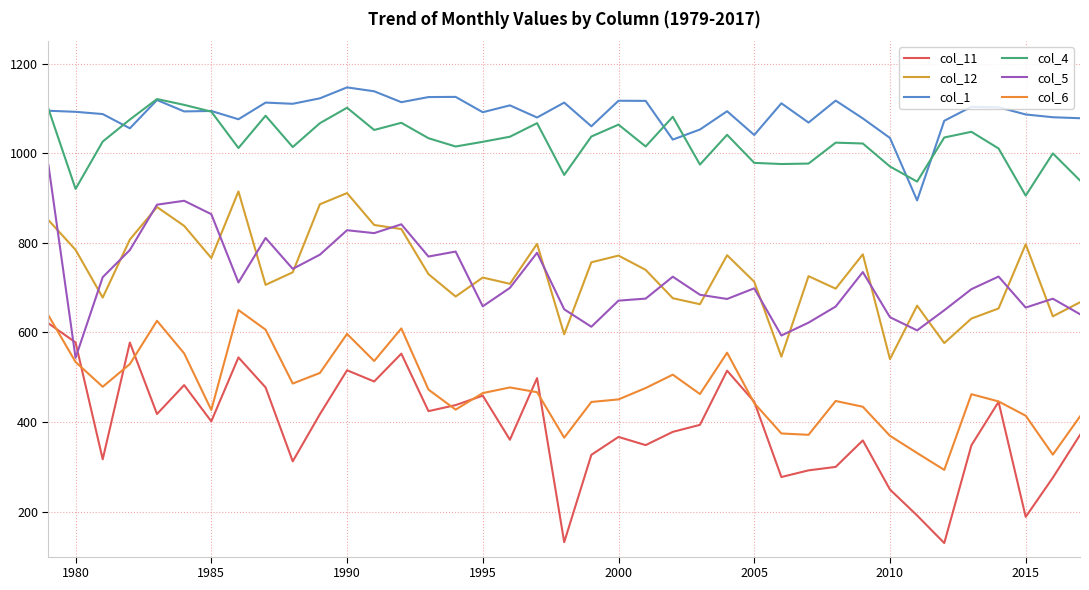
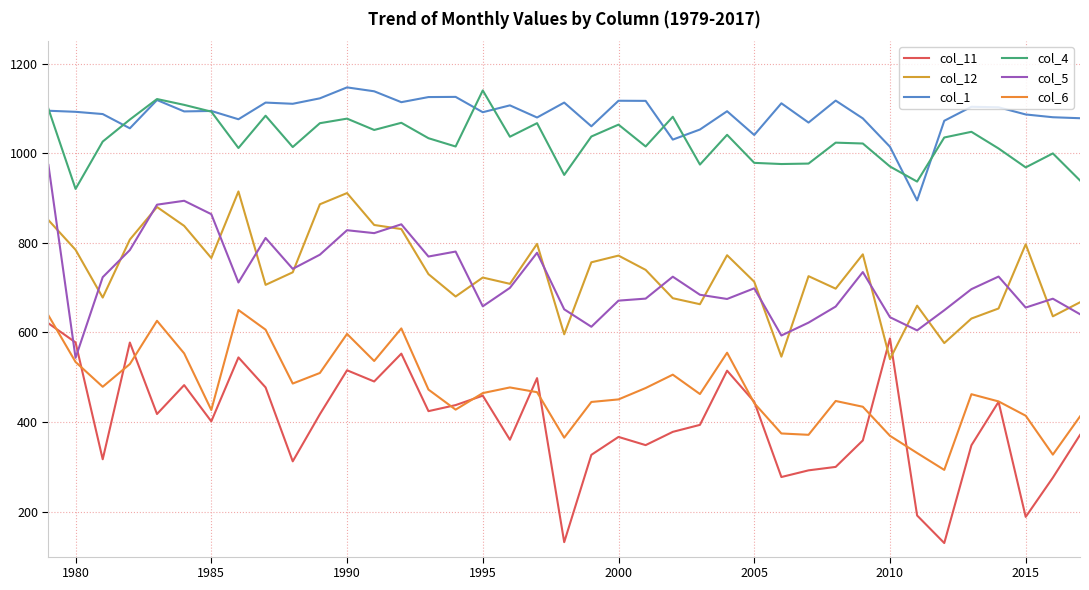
  {
    "col_11": {
      "1980": 580,
      "1985": 400,
      "1990": 520,
      "2000": 370,
-     "2010": 250,
+     "2010": 590,
      "2015": 190
    },
    "col_1": {
      "1980": 1090,
      "1990": 1150,
      "1995": 1090,
      "2000": 1120,
      "2005": 1040,
-     "2010": 1030,
+     "2010": 1010,
      "2015": 1090
    },
    "col_4": {
      "1980": 920,
-     "1990": 1100,
-     "1995": 1030,
+     "1990": 1080,
+     "1995": 1140,
      "2000": 1060,
      "2005": 980,
      "2010": 970,
-     "2015": 910
+     "2015": 970
    },
    "col_5": {
      "1980": 540,
      "1985": 860,
      "1990": 830,
      "1995": 660,
      "2000": 670,
      "2005": 700,
      "2010": 630,
      "2015": 660
    }
  }
